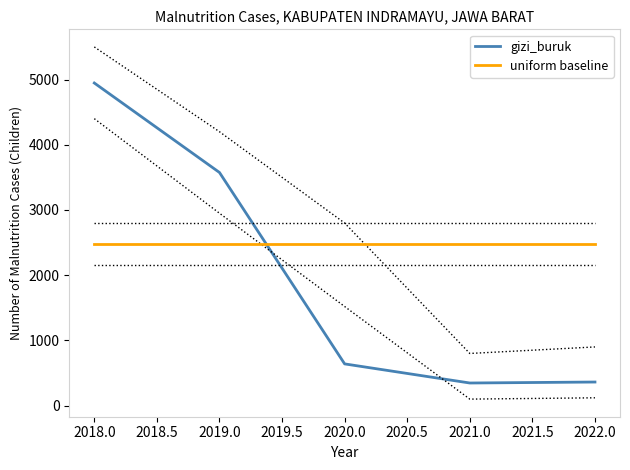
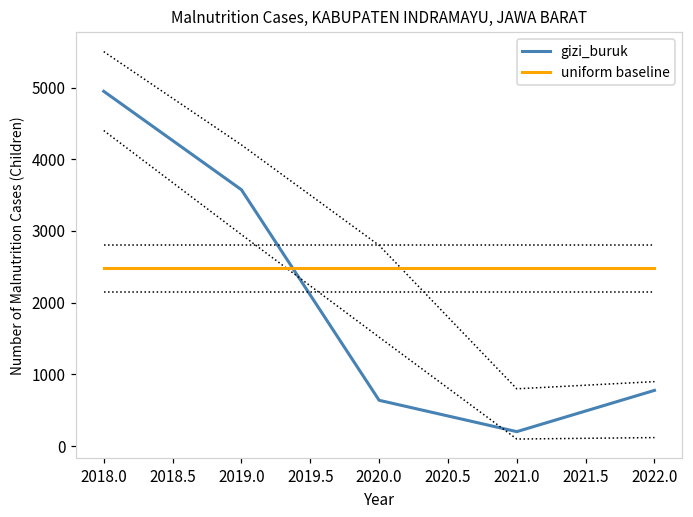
  {
    "gizi_buruk": {
      "2018.0": 4900,
      "2019.0": 3600,
      "2020.0": 600,
-     "2021.0": 300,
-     "2022.0": 400
+     "2021.0": 200,
+     "2022.0": 800
    },
    "uniform baseline": {
      "2018.0": 2500,
      "2019.0": 2500,
      "2020.0": 2500,
      "2021.0": 2500,
      "2022.0": 2500
    }
  }
